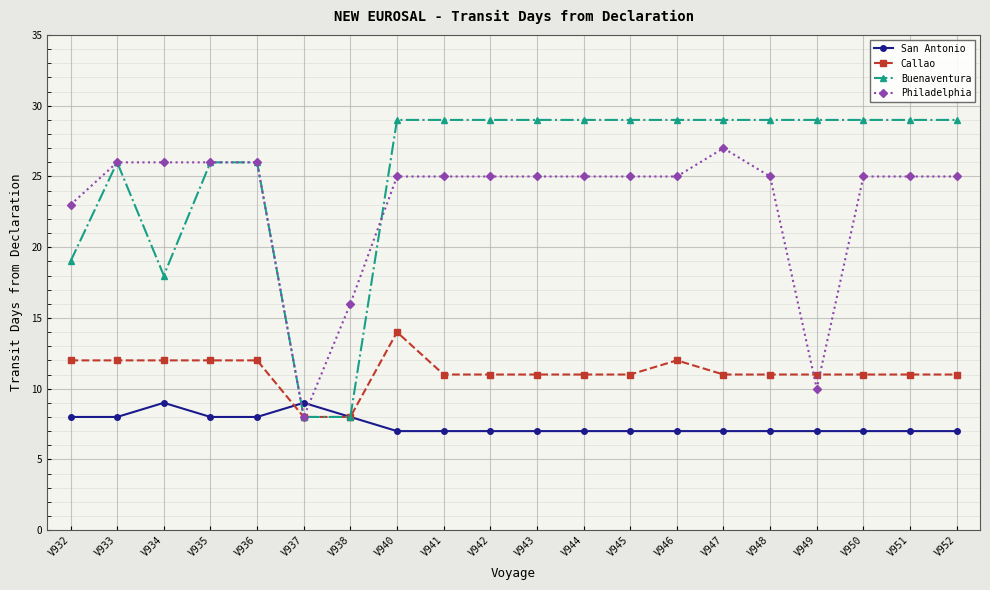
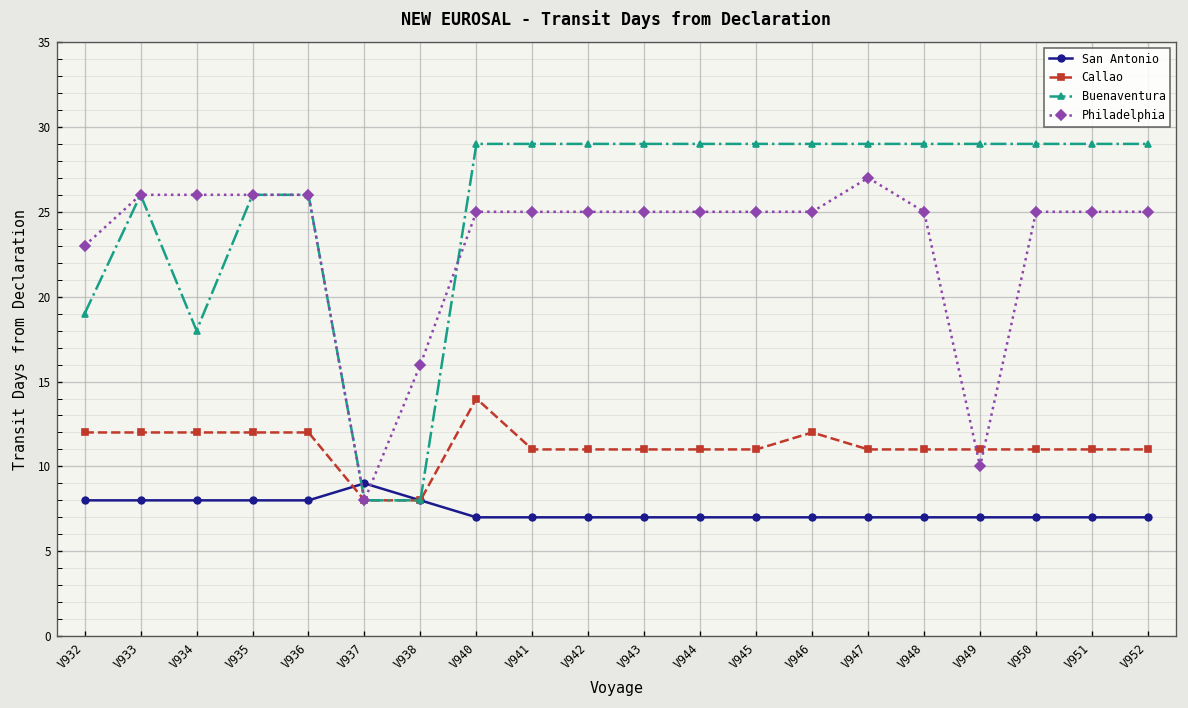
  {
    "San Antonio": {
      "V932": 8,
      "V933": 8,
-     "V934": 9,
+     "V934": 8,
      "V935": 8,
      "V936": 8,
      "V937": 9,
      "V940": 7,
      "V941": 7,
      "V942": 7,
      "V943": 7,
      "V944": 7,
      "V945": 7,
      "V946": 7,
      "V947": 7,
      "V948": 7,
      "V949": 7,
      "V950": 7,
      "V951": 7,
      "V952": 7
    },
    "Callao": {
      "V932": 12,
      "V933": 12,
      "V934": 12,
      "V935": 12,
      "V936": 12,
      "V940": 14,
      "V941": 11,
      "V942": 11,
      "V943": 11,
      "V944": 11,
      "V945": 11,
      "V946": 12,
      "V947": 11,
      "V948": 11,
      "V949": 11,
      "V950": 11,
      "V951": 11,
      "V952": 11
    },
    "Buenaventura": {
      "V932": 19,
      "V934": 18,
      "V940": 29,
      "V941": 29,
      "V942": 29,
      "V943": 29,
      "V944": 29,
      "V945": 29,
      "V946": 29,
      "V947": 29,
      "V948": 29,
      "V949": 29,
      "V950": 29,
      "V951": 29,
      "V952": 29
    },
    "Philadelphia": {
      "V932": 23,
      "V934": 26,
      "V938": 16,
      "V940": 25,
      "V941": 25,
      "V942": 25,
      "V943": 25,
      "V944": 25,
      "V945": 25,
      "V946": 25,
      "V947": 27,
      "V948": 25,
      "V949": 10,
      "V950": 25,
      "V951": 25,
      "V952": 25
    }
  }
